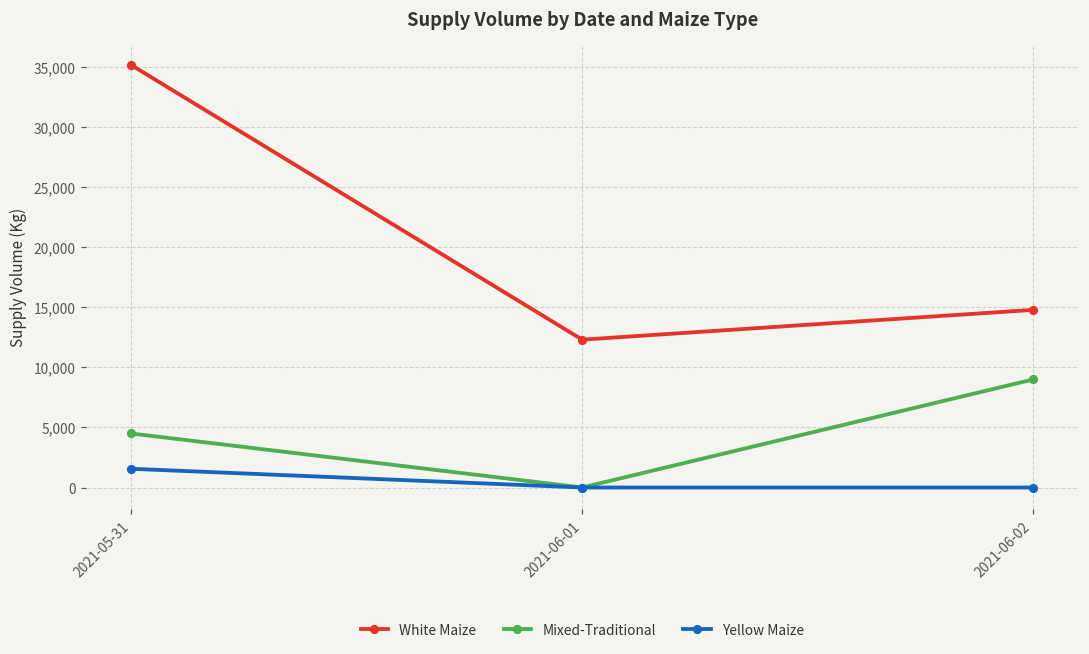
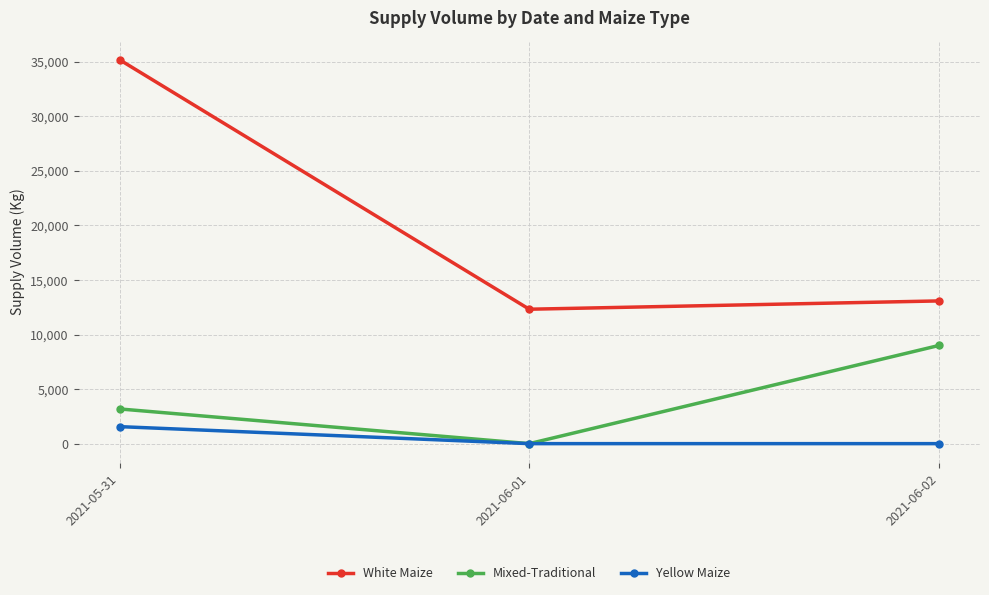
  {
    "White Maize": {
      "2021-05-31": "35,200",
      "2021-06-01": "12,300",
-     "2021-06-02": "14,800"
+     "2021-06-02": "13,100"
    },
    "Mixed-Traditional": {
-     "2021-05-31": "4,500",
+     "2021-05-31": "3,200",
      "2021-06-02": "9,000"
    },
    "Yellow Maize": {
      "2021-05-31": "1,600",
      "2021-06-02": "0"
    }
  }
